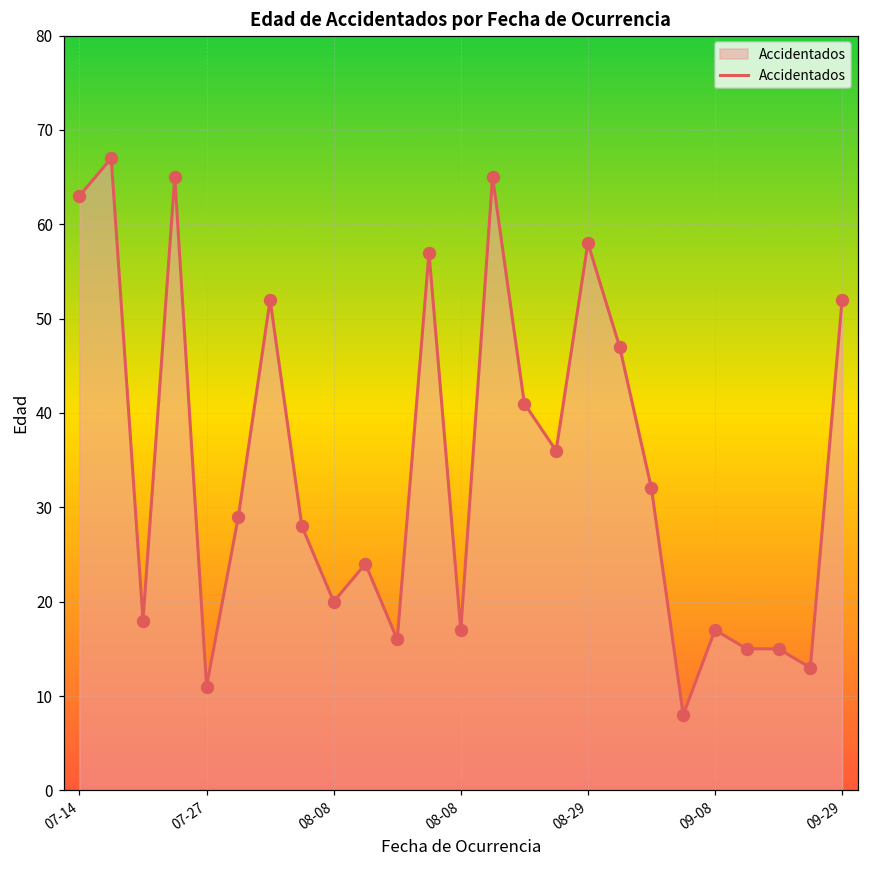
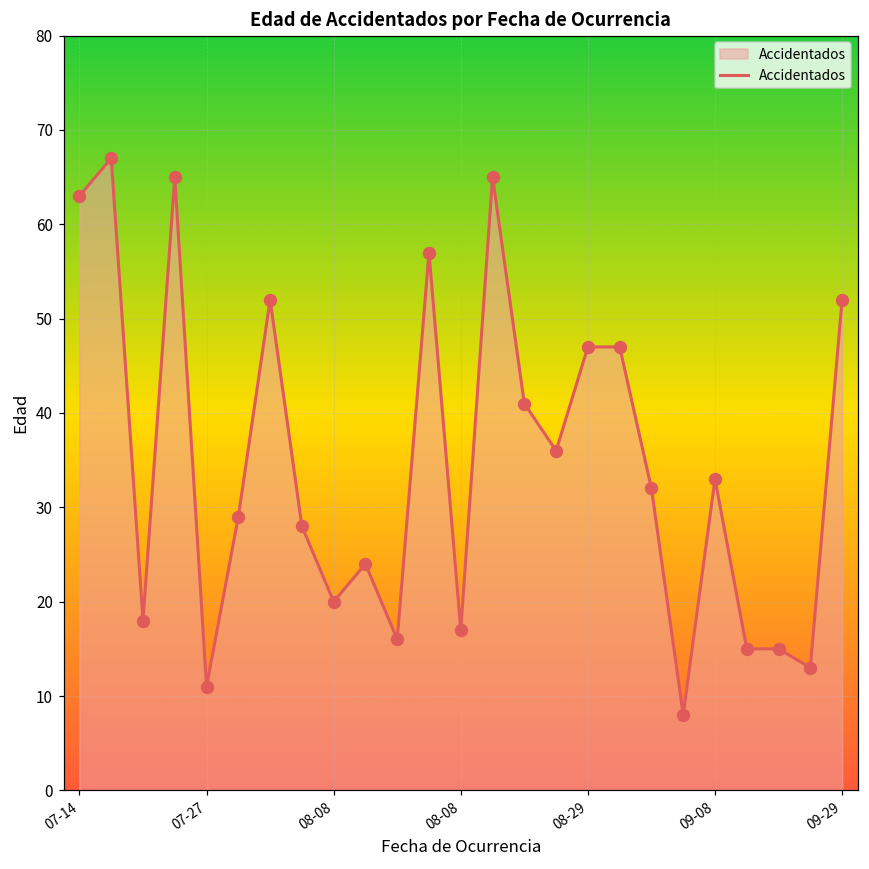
  {
    "07-14": 63,
    "07-27": 11,
-   "08-29": 58,
-   "09-08": 17,
+   "08-29": 47,
+   "09-08": 33,
    "09-29": 52
  }
